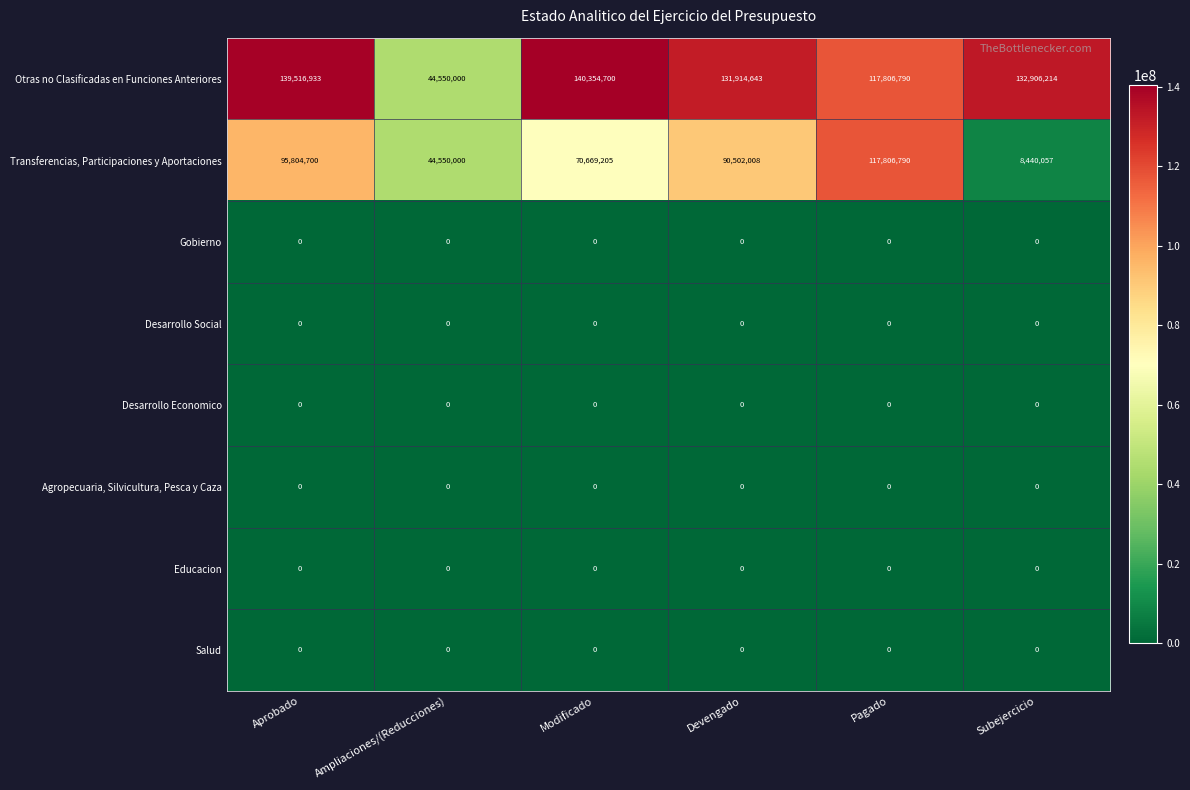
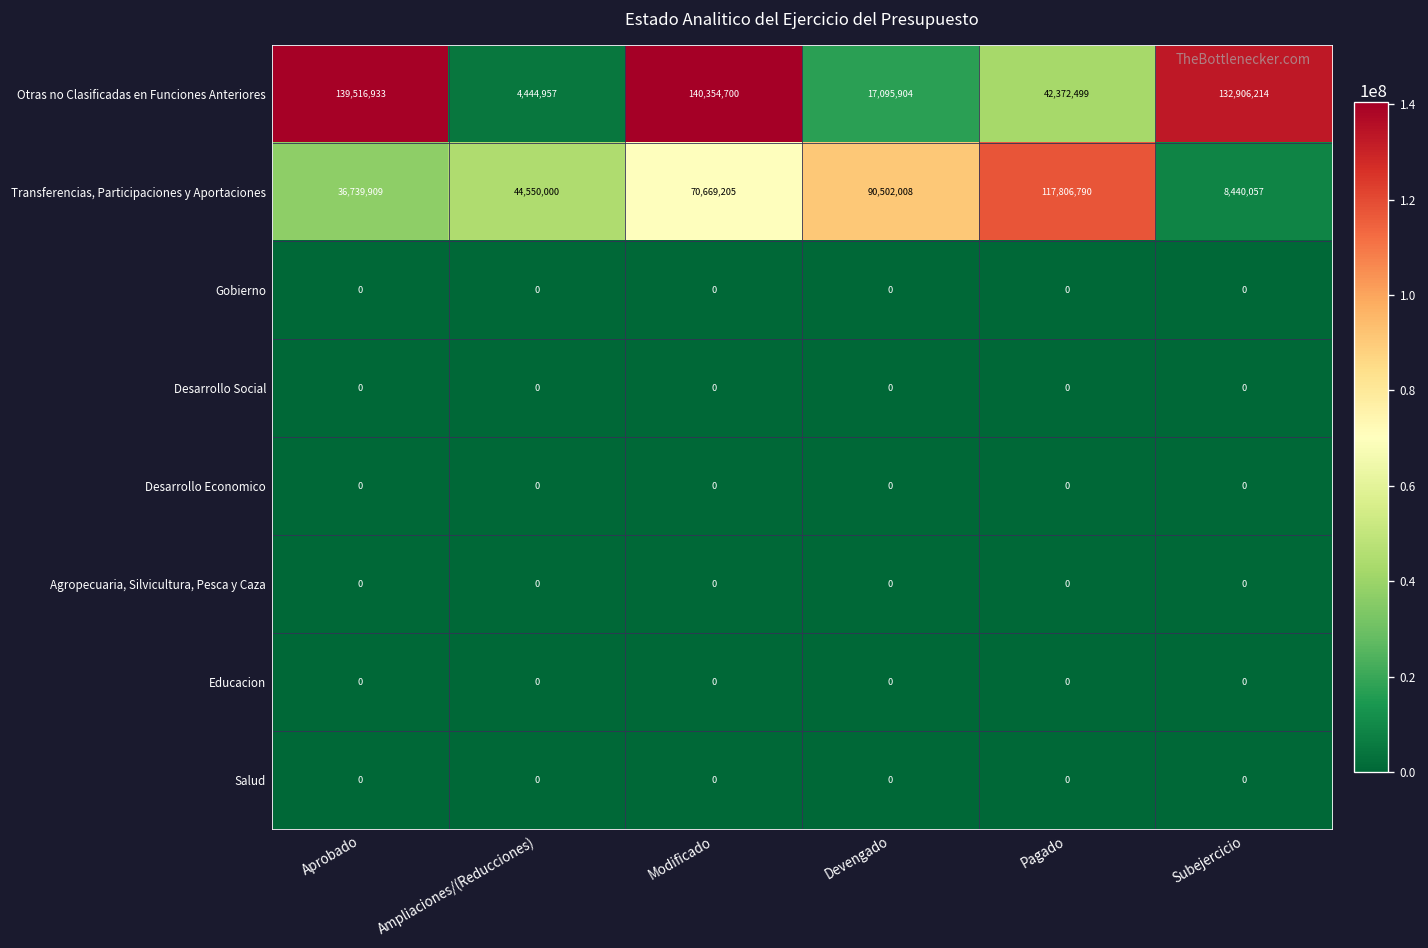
  {
    "Otras no Clasificadas en Funciones Anteriores": {
      "Aprobado": "139,516,933",
-     "Ampliaciones/(Reducciones)": "44,550,000",
+     "Ampliaciones/(Reducciones)": "4,444,957",
      "Modificado": "140,354,700",
-     "Devengado": "131,914,643",
-     "Pagado": "117,806,790"
+     "Devengado": "17,095,904",
+     "Pagado": "42,372,499"
    },
    "Transferencias, Participaciones y Aportaciones": {
-     "Aprobado": "95,804,700",
+     "Aprobado": "36,739,909",
      "Ampliaciones/(Reducciones)": "44,550,000",
      "Modificado": "70,669,205",
      "Devengado": "90,502,008",
      "Pagado": "117,806,790",
      "Subejercicio": "8,440,057"
    },
    "Gobierno": {
      "Aprobado": "0",
      "Ampliaciones/(Reducciones)": "0",
      "Modificado": "0",
      "Devengado": "0",
      "Pagado": "0",
      "Subejercicio": "0"
    },
    "Desarrollo Social": {
      "Aprobado": "0",
      "Ampliaciones/(Reducciones)": "0",
      "Modificado": "0",
      "Devengado": "0",
      "Pagado": "0",
      "Subejercicio": "0"
    },
    "Desarrollo Economico": {
      "Aprobado": "0",
      "Ampliaciones/(Reducciones)": "0",
      "Modificado": "0",
      "Devengado": "0",
      "Pagado": "0",
      "Subejercicio": "0"
    },
    "Agropecuaria, Silvicultura, Pesca y Caza": {
      "Aprobado": "0",
      "Ampliaciones/(Reducciones)": "0",
      "Modificado": "0",
      "Devengado": "0",
      "Pagado": "0",
      "Subejercicio": "0"
    },
    "Educacion": {
      "Aprobado": "0",
      "Ampliaciones/(Reducciones)": "0",
      "Modificado": "0",
      "Devengado": "0",
      "Pagado": "0",
      "Subejercicio": "0"
    },
    "Salud": {
      "Aprobado": "0",
      "Ampliaciones/(Reducciones)": "0",
      "Modificado": "0",
      "Devengado": "0",
      "Pagado": "0",
      "Subejercicio": "0"
    }
  }
